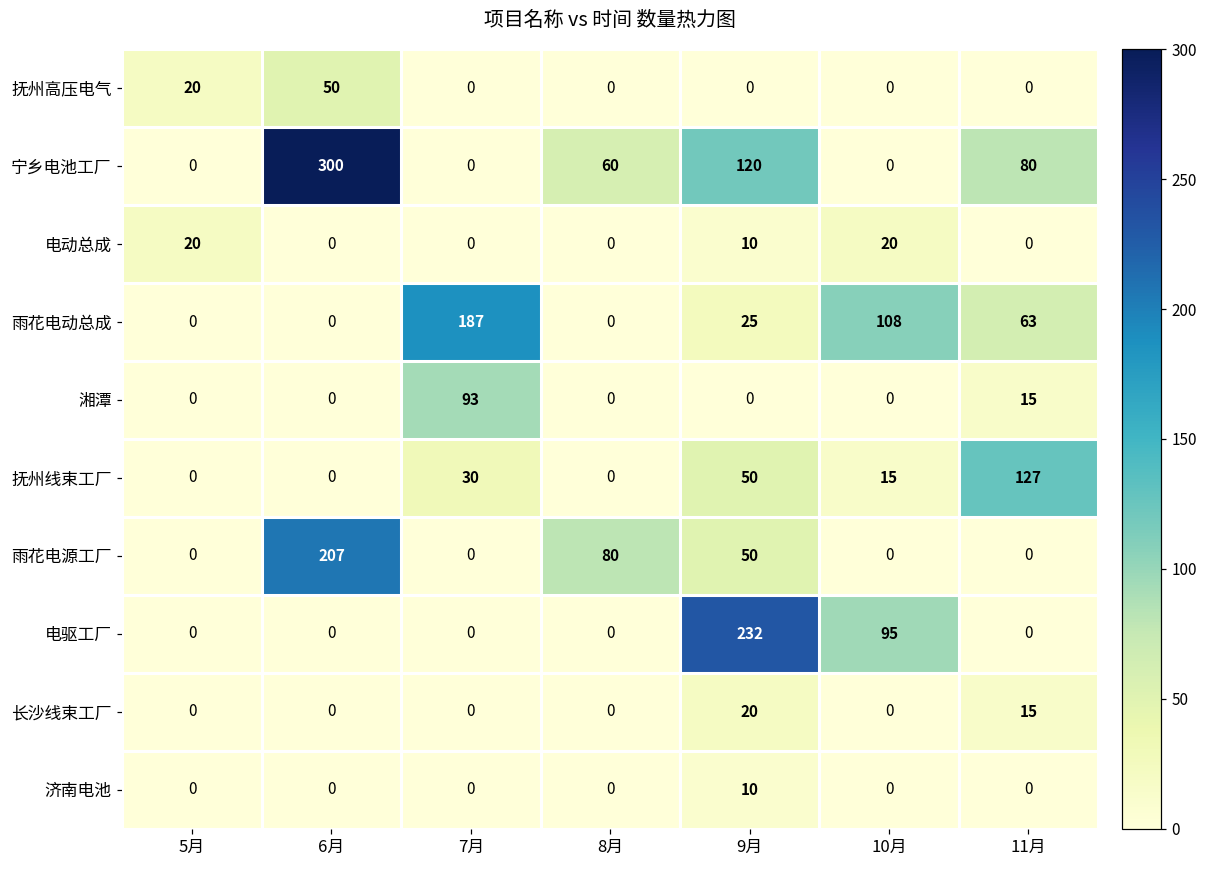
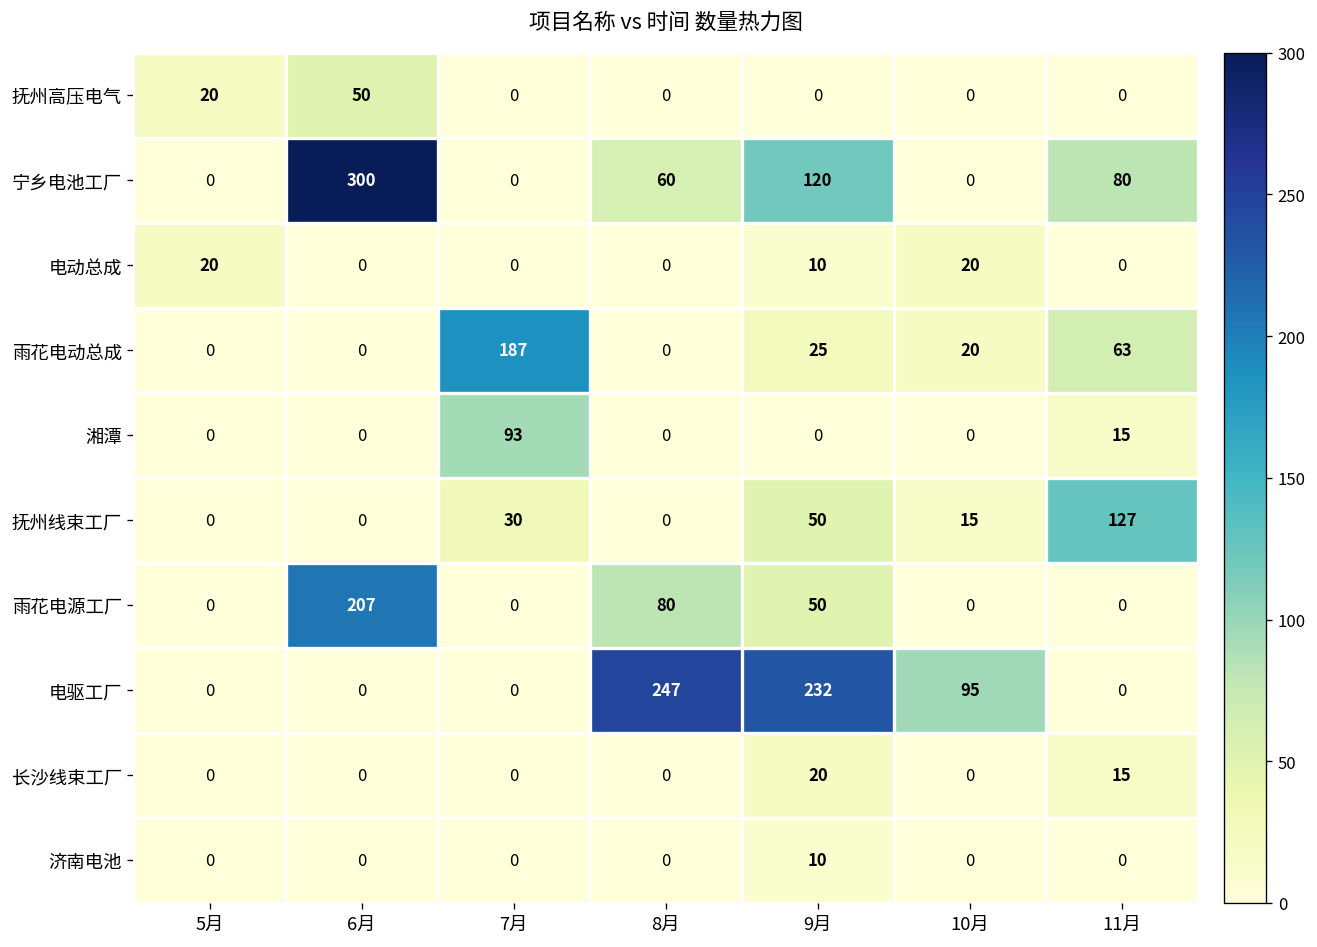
  {
    "抚州高压电气": {
      "5月": 20,
      "6月": 50,
      "7月": 0,
      "8月": 0,
      "9月": 0,
      "10月": 0,
      "11月": 0
    },
    "宁乡电池工厂": {
      "5月": 0,
      "6月": 300,
      "7月": 0,
      "8月": 60,
      "9月": 120,
      "10月": 0,
      "11月": 80
    },
    "电动总成": {
      "5月": 20,
      "6月": 0,
      "7月": 0,
      "8月": 0,
      "9月": 10,
      "10月": 20,
      "11月": 0
    },
    "雨花电动总成": {
      "5月": 0,
      "6月": 0,
      "7月": 187,
      "8月": 0,
      "9月": 25,
-     "10月": 108,
+     "10月": 20,
      "11月": 63
    },
    "湘潭": {
      "5月": 0,
      "6月": 0,
      "7月": 93,
      "8月": 0,
      "9月": 0,
      "10月": 0,
      "11月": 15
    },
    "抚州线束工厂": {
      "5月": 0,
      "6月": 0,
      "7月": 30,
      "8月": 0,
      "9月": 50,
      "10月": 15,
      "11月": 127
    },
    "雨花电源工厂": {
      "5月": 0,
      "6月": 207,
      "7月": 0,
      "8月": 80,
      "9月": 50,
      "10月": 0,
      "11月": 0
    },
    "电驱工厂": {
      "5月": 0,
      "6月": 0,
      "7月": 0,
-     "8月": 0,
+     "8月": 247,
      "9月": 232,
      "10月": 95,
      "11月": 0
    },
    "长沙线束工厂": {
      "5月": 0,
      "6月": 0,
      "7月": 0,
      "8月": 0,
      "9月": 20,
      "10月": 0,
      "11月": 15
    },
    "济南电池": {
      "5月": 0,
      "6月": 0,
      "7月": 0,
      "8月": 0,
      "9月": 10,
      "10月": 0,
      "11月": 0
    }
  }
